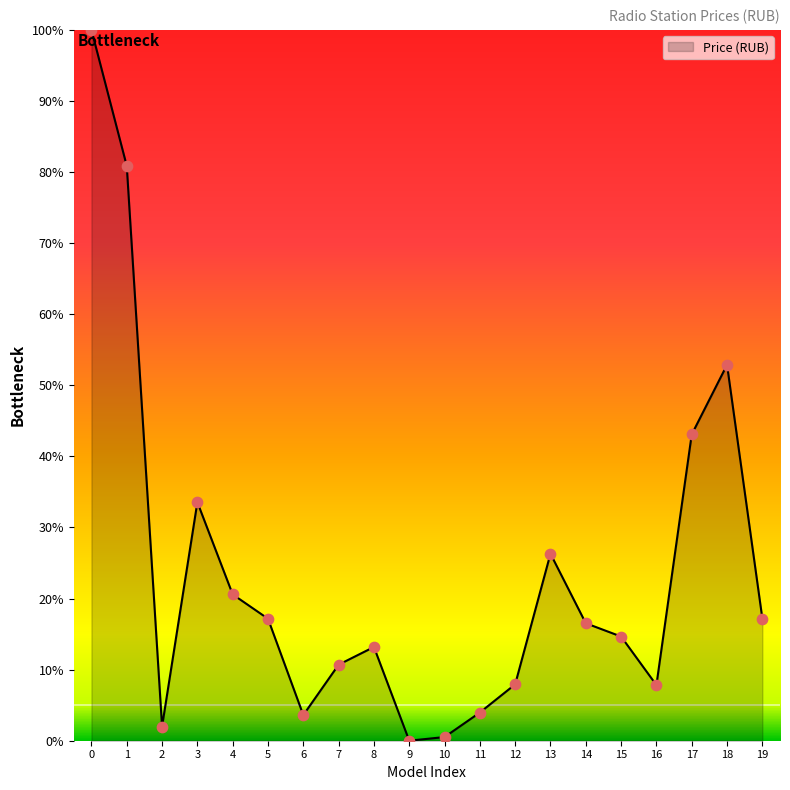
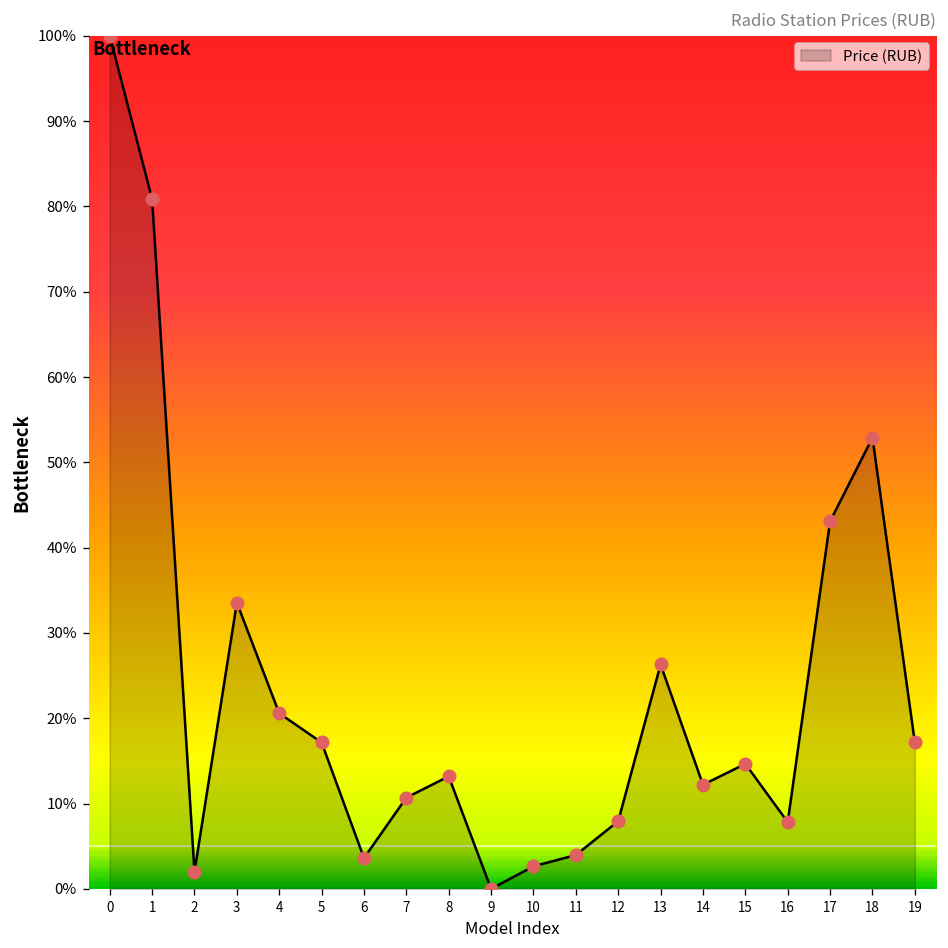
  {
    "0": "100%",
    "1": "81%",
    "2": "2%",
    "3": "34%",
    "4": "21%",
    "5": "17%",
    "6": "4%",
    "7": "11%",
    "8": "13%",
    "9": "0%",
-   "10": "1%",
+   "10": "3%",
    "11": "4%",
    "12": "8%",
    "13": "26%",
-   "14": "17%",
+   "14": "12%",
    "15": "15%",
    "16": "8%",
    "17": "43%",
    "18": "53%",
    "19": "17%"
  }
